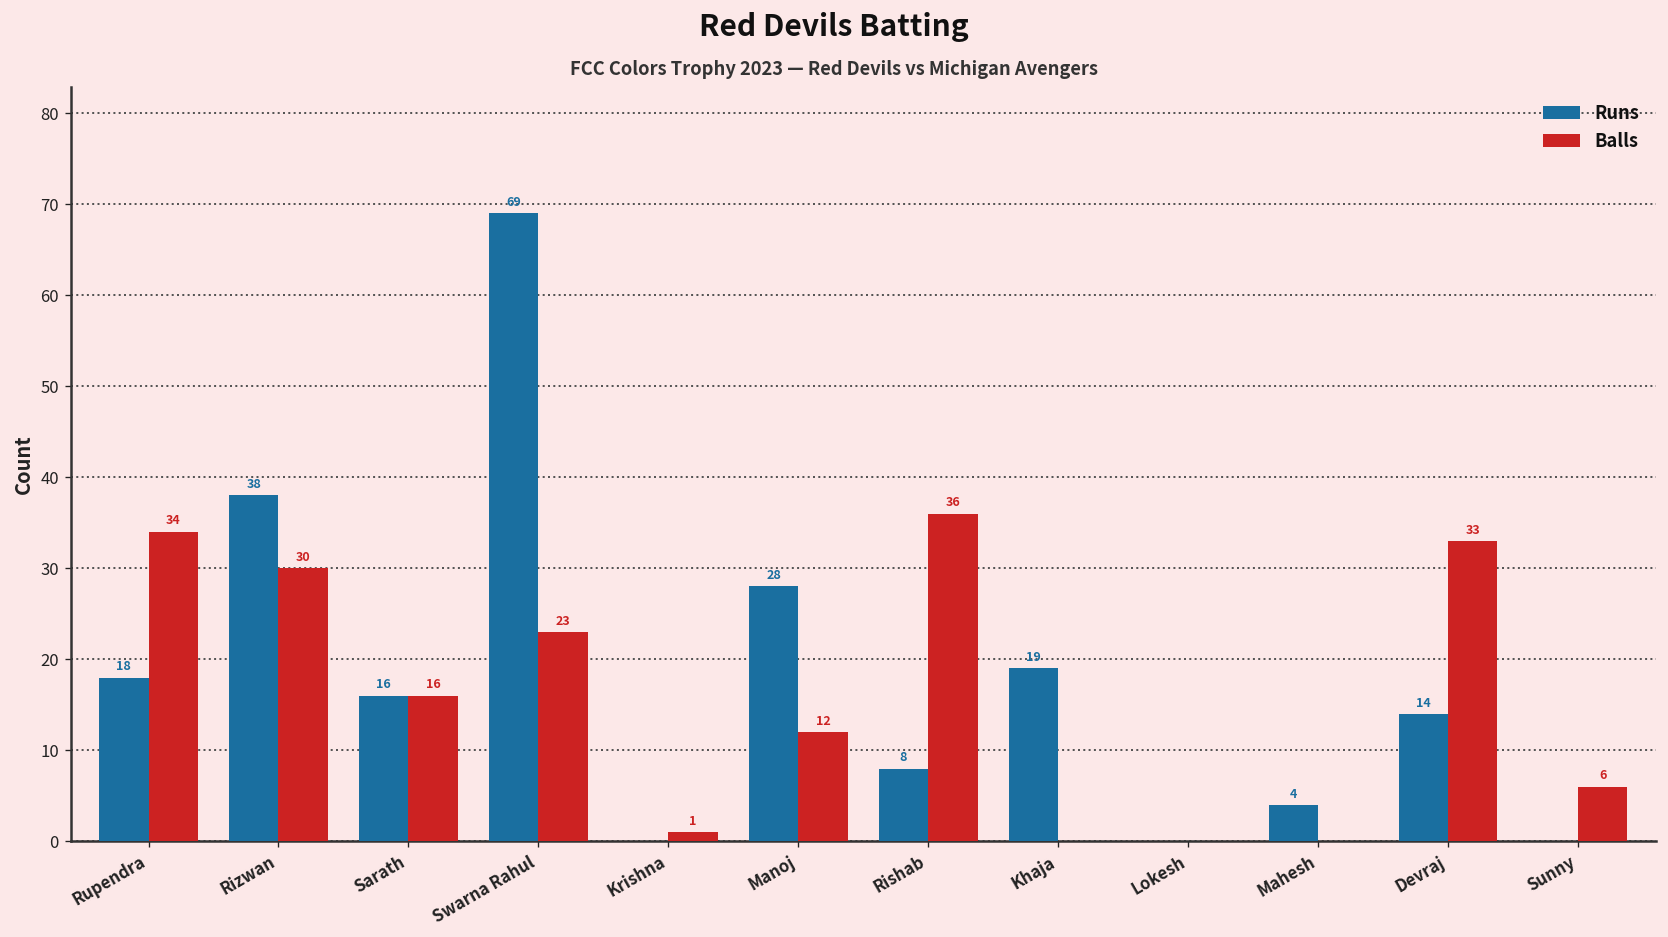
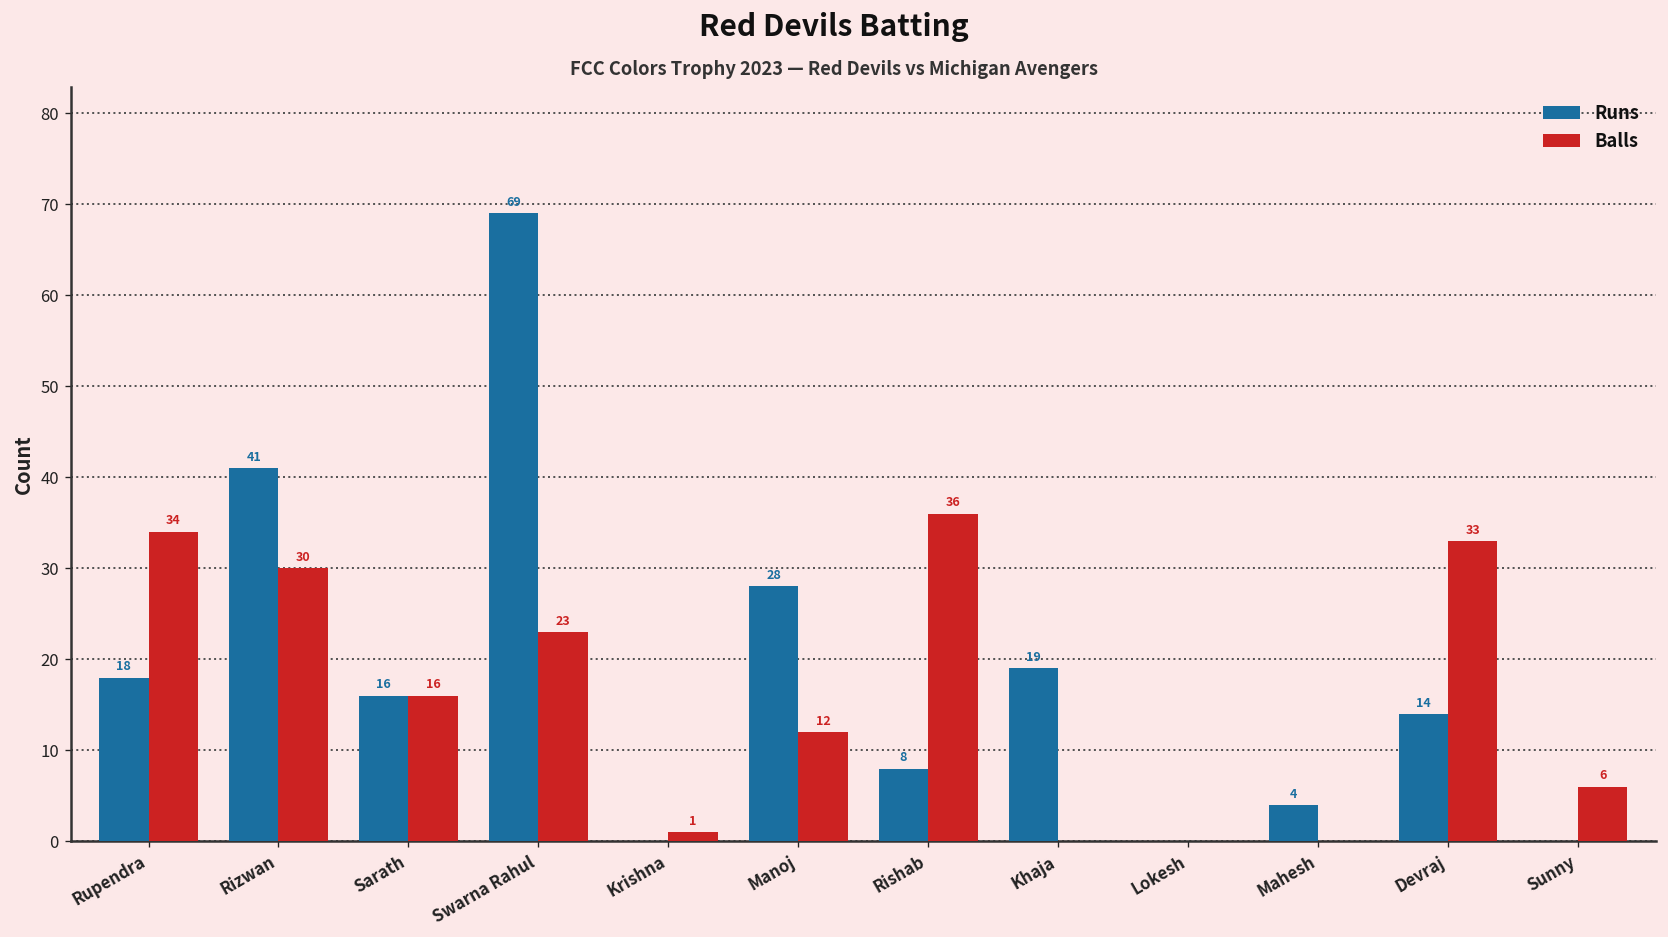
  {
    "Runs": {
      "Rupendra": 18,
-     "Rizwan": 38,
+     "Rizwan": 41,
      "Sarath": 16,
      "Swarna Rahul": 69,
      "Manoj": 28,
      "Rishab": 8,
      "Khaja": 19,
      "Mahesh": 4,
      "Devraj": 14
    },
    "Balls": {
      "Rupendra": 34,
      "Rizwan": 30,
      "Sarath": 16,
      "Swarna Rahul": 23,
      "Krishna": 1,
      "Manoj": 12,
      "Rishab": 36,
      "Devraj": 33,
      "Sunny": 6
    }
  }
